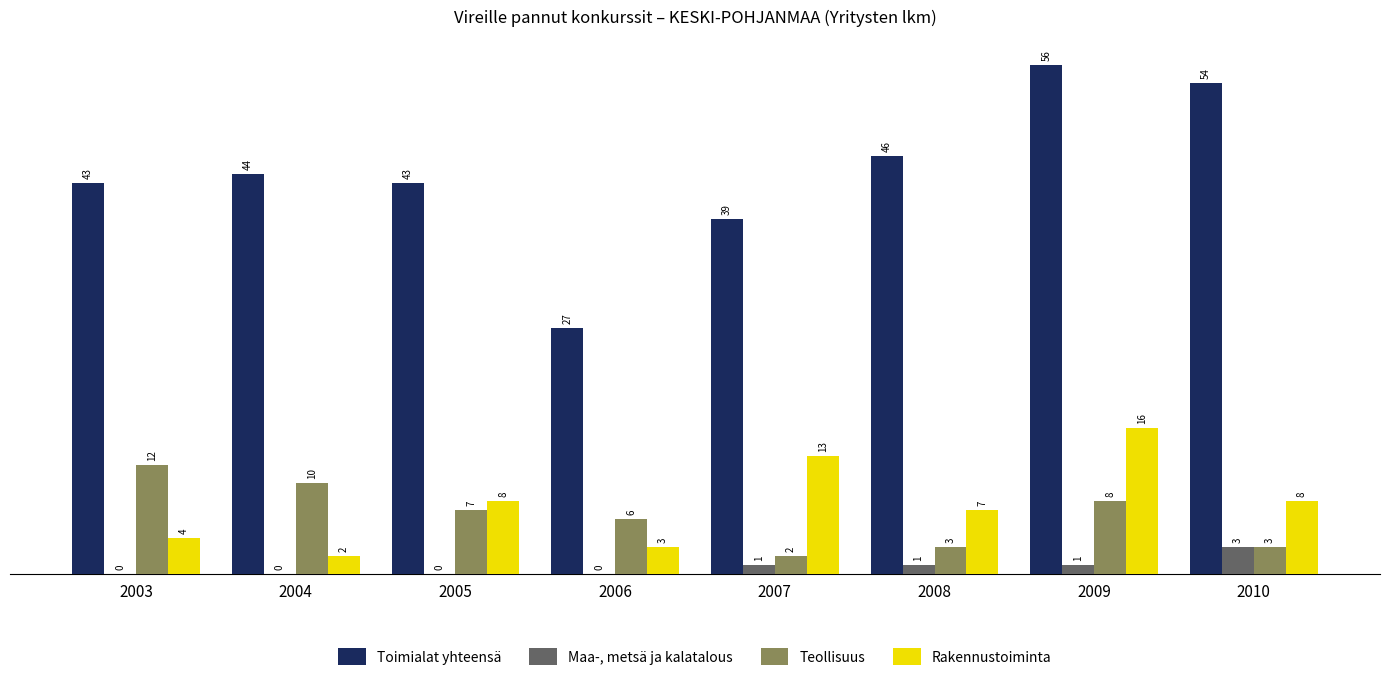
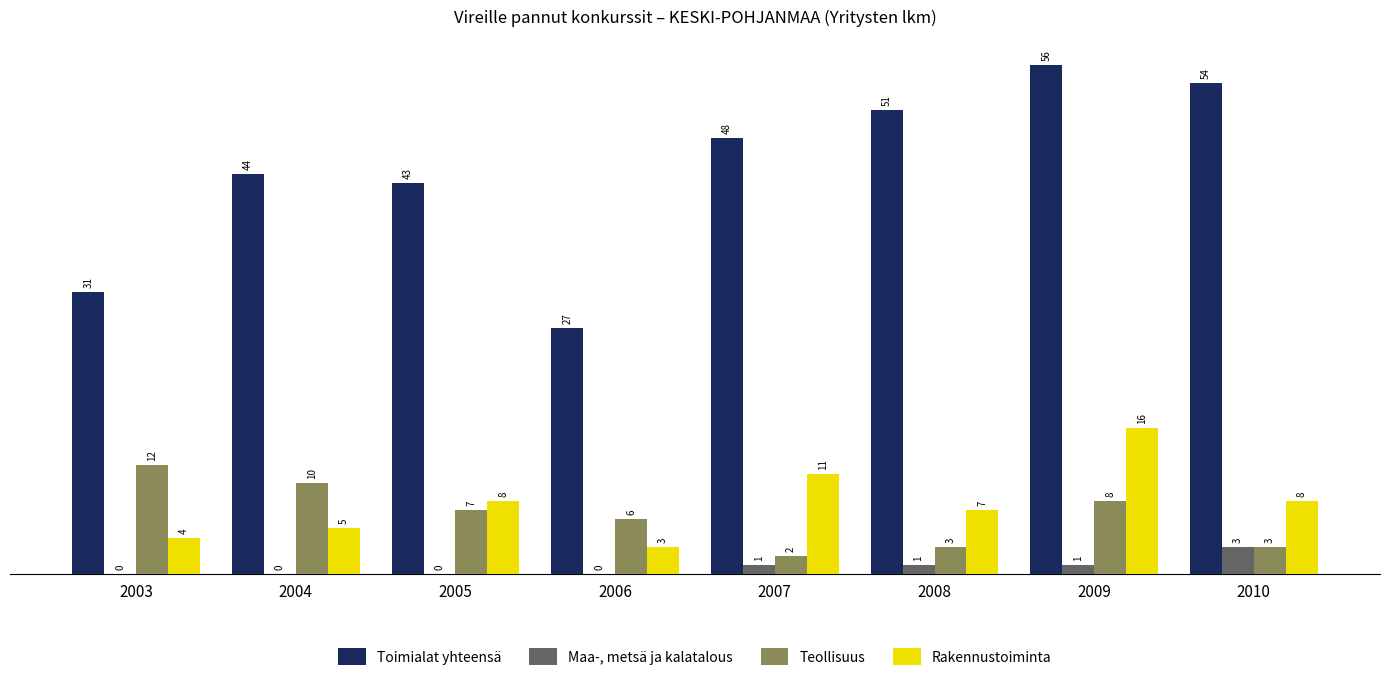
  {
    "Toimialat yhteensä": {
-     "2003": 43,
+     "2003": 31,
      "2004": 44,
      "2005": 43,
      "2006": 27,
-     "2007": 39,
-     "2008": 46,
+     "2007": 48,
+     "2008": 51,
      "2009": 56,
      "2010": 54
    },
    "Rakennustoiminta": {
      "2003": 4,
-     "2004": 2,
+     "2004": 5,
      "2005": 8,
      "2006": 3,
-     "2007": 13,
+     "2007": 11,
      "2008": 7,
      "2009": 16,
      "2010": 8
    }
  }
